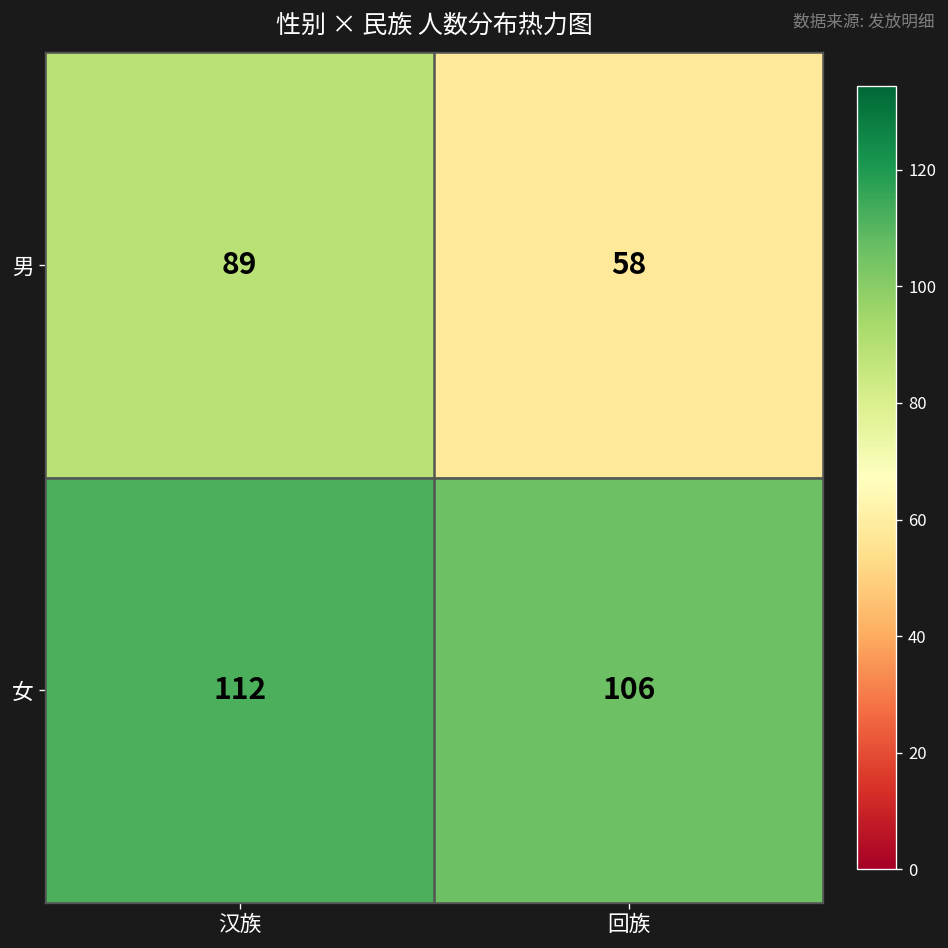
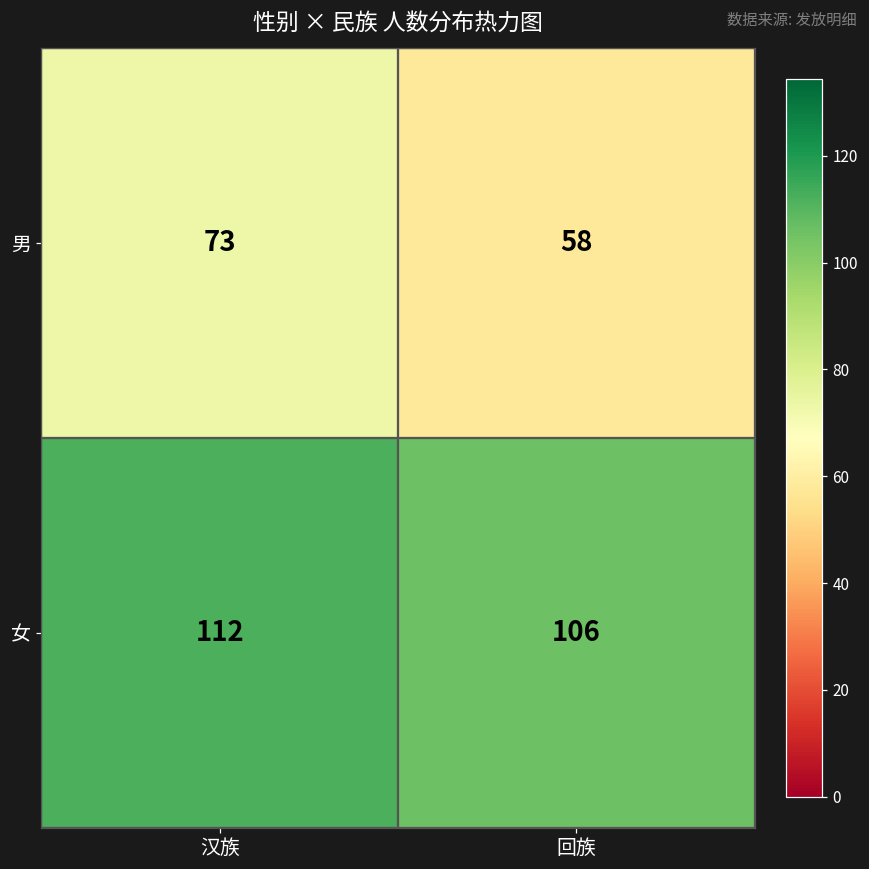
  {
    "男": {
-     "汉族": 89,
+     "汉族": 73,
      "回族": 58
    },
    "女": {
      "汉族": 112,
      "回族": 106
    }
  }
